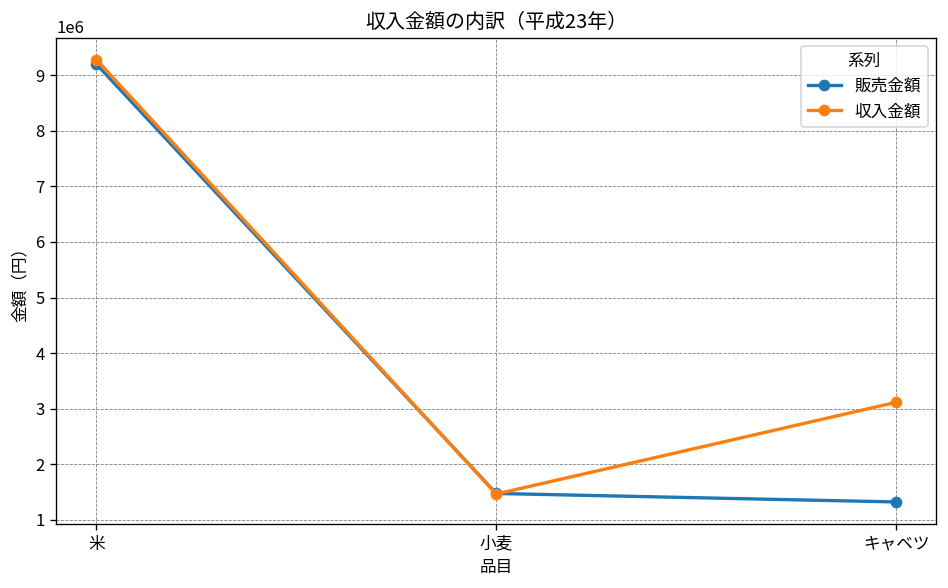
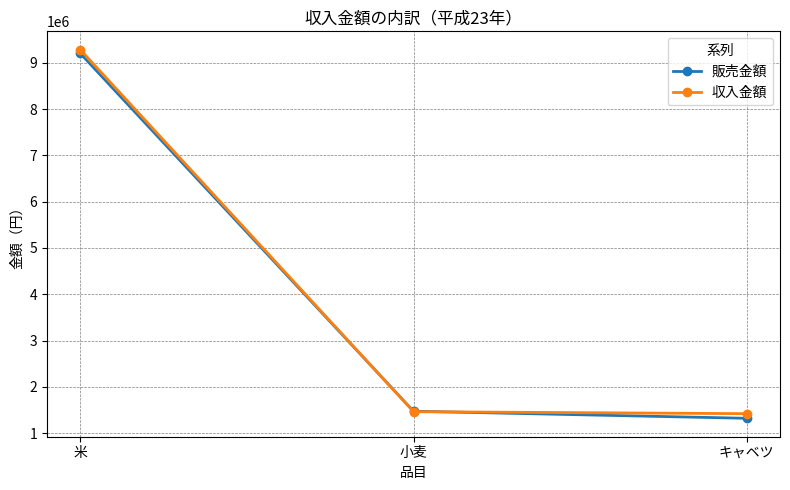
  {
    "販売金額": {
      "米": 9200000,
      "キャベツ": 1300000
    },
    "収入金額": {
      "米": 9300000,
-     "キャベツ": 3100000
+     "キャベツ": 1400000
    }
  }
